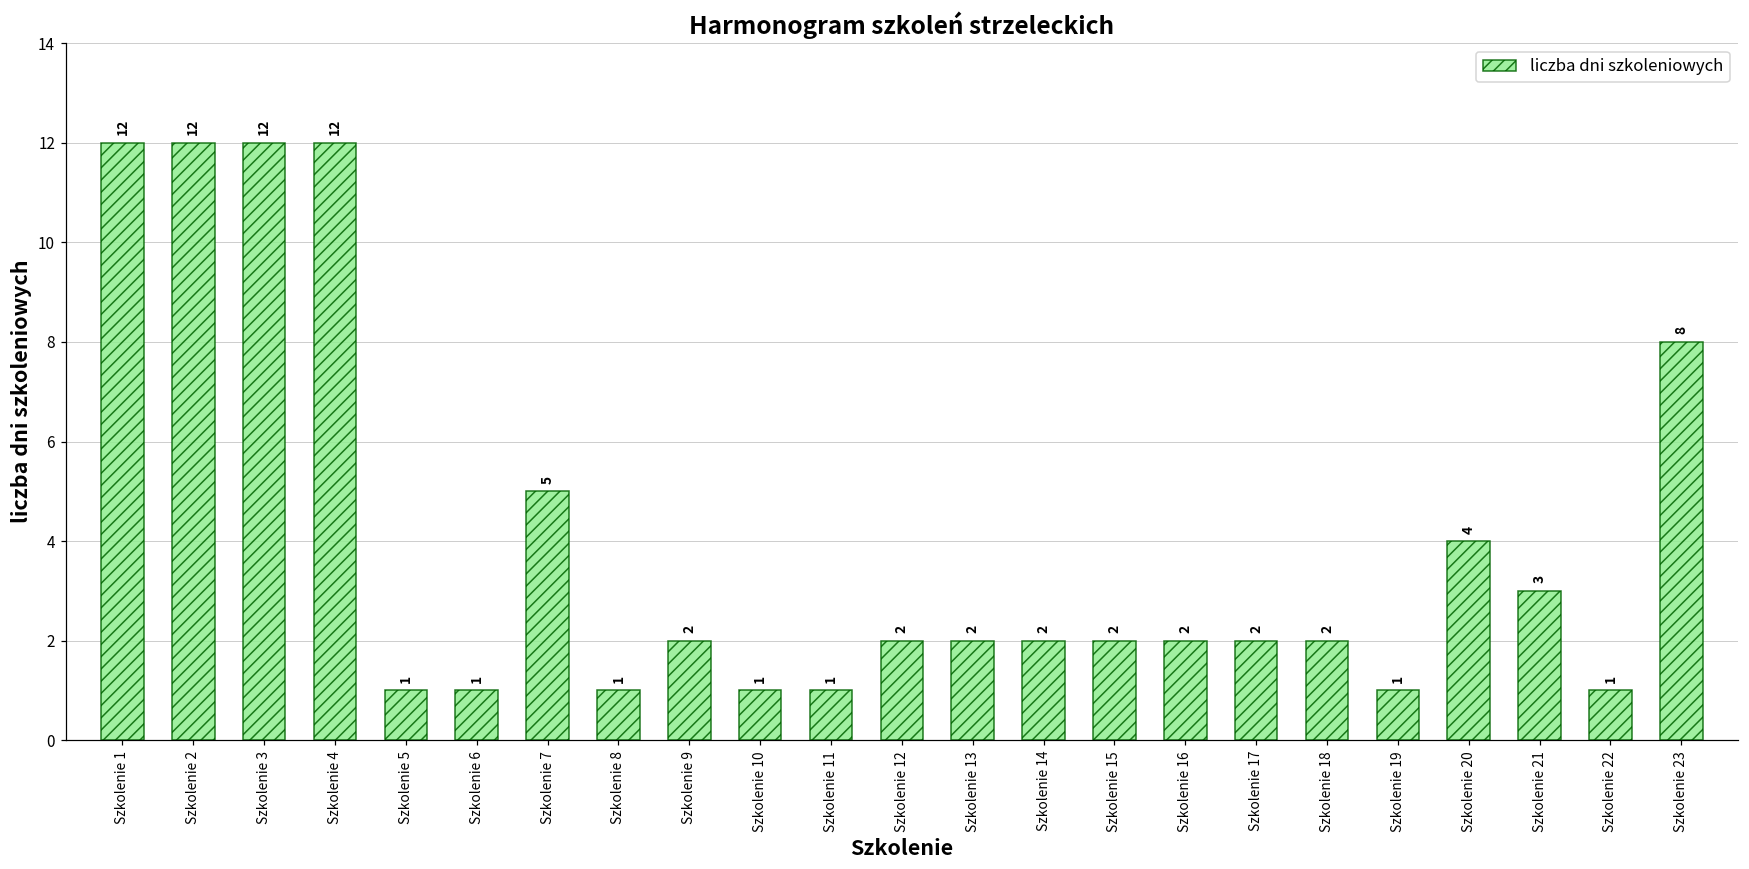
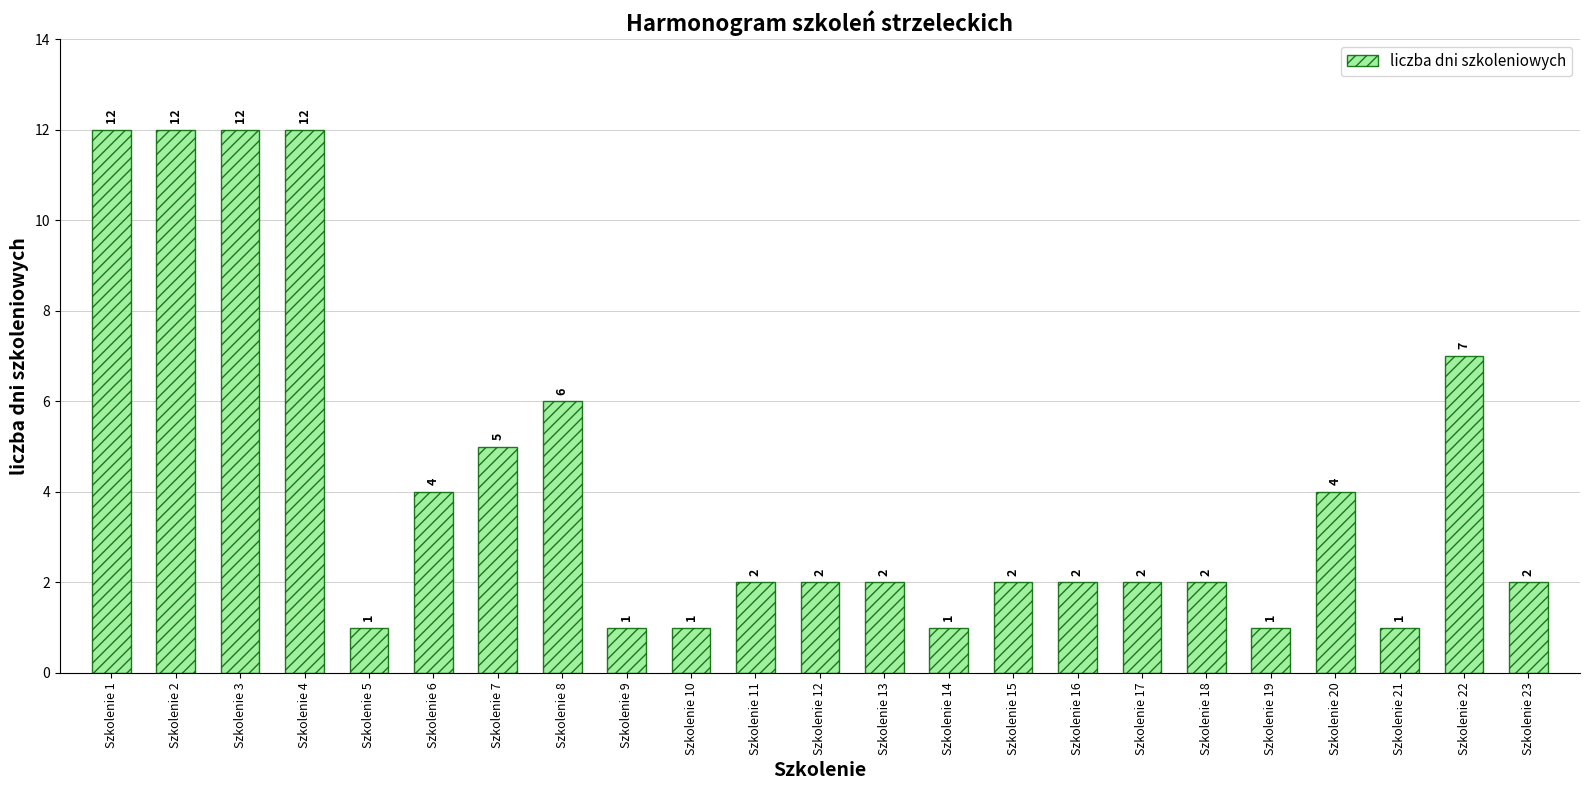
  {
    "Szkolenie 1": 12,
    "Szkolenie 2": 12,
    "Szkolenie 3": 12,
    "Szkolenie 4": 12,
    "Szkolenie 5": 1,
-   "Szkolenie 6": 1,
+   "Szkolenie 6": 4,
    "Szkolenie 7": 5,
-   "Szkolenie 8": 1,
-   "Szkolenie 9": 2,
+   "Szkolenie 8": 6,
+   "Szkolenie 9": 1,
    "Szkolenie 10": 1,
-   "Szkolenie 11": 1,
+   "Szkolenie 11": 2,
    "Szkolenie 12": 2,
    "Szkolenie 13": 2,
-   "Szkolenie 14": 2,
+   "Szkolenie 14": 1,
    "Szkolenie 15": 2,
    "Szkolenie 16": 2,
    "Szkolenie 17": 2,
    "Szkolenie 18": 2,
    "Szkolenie 19": 1,
    "Szkolenie 20": 4,
-   "Szkolenie 21": 3,
-   "Szkolenie 22": 1,
-   "Szkolenie 23": 8
+   "Szkolenie 21": 1,
+   "Szkolenie 22": 7,
+   "Szkolenie 23": 2
  }
